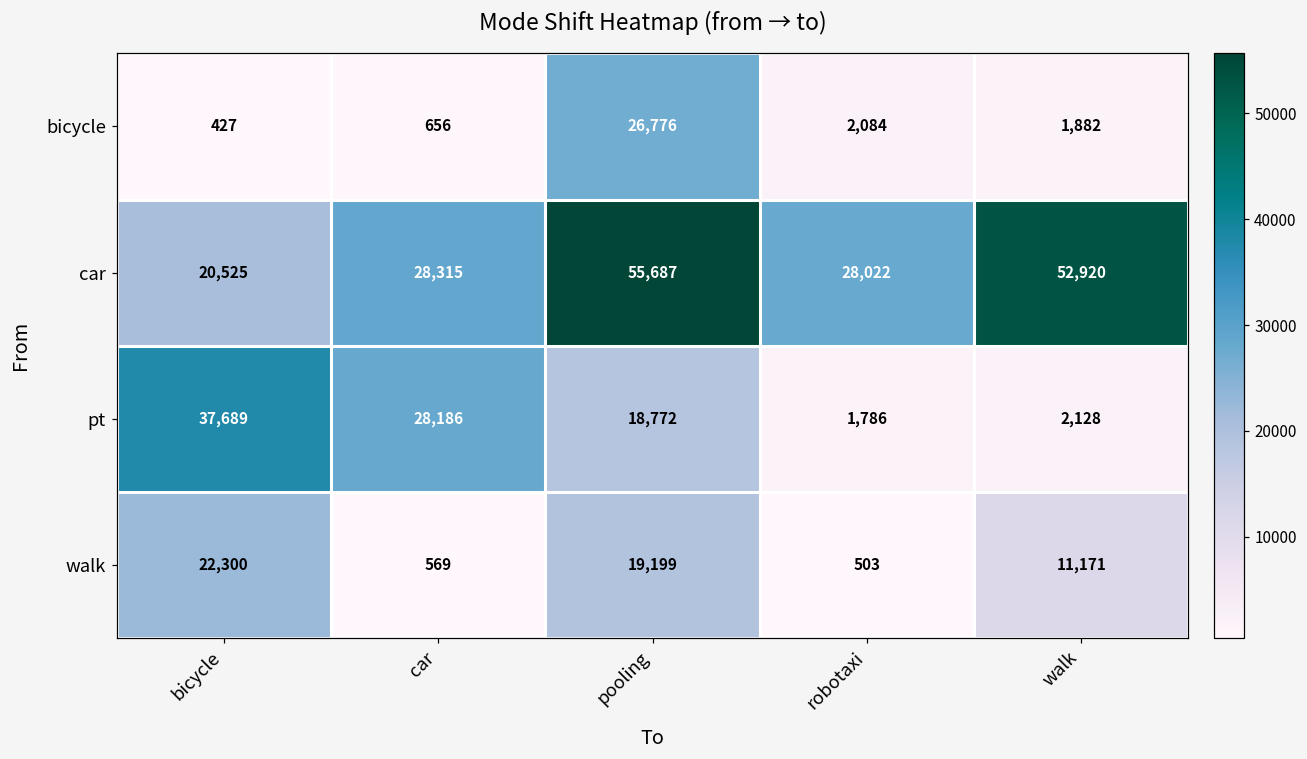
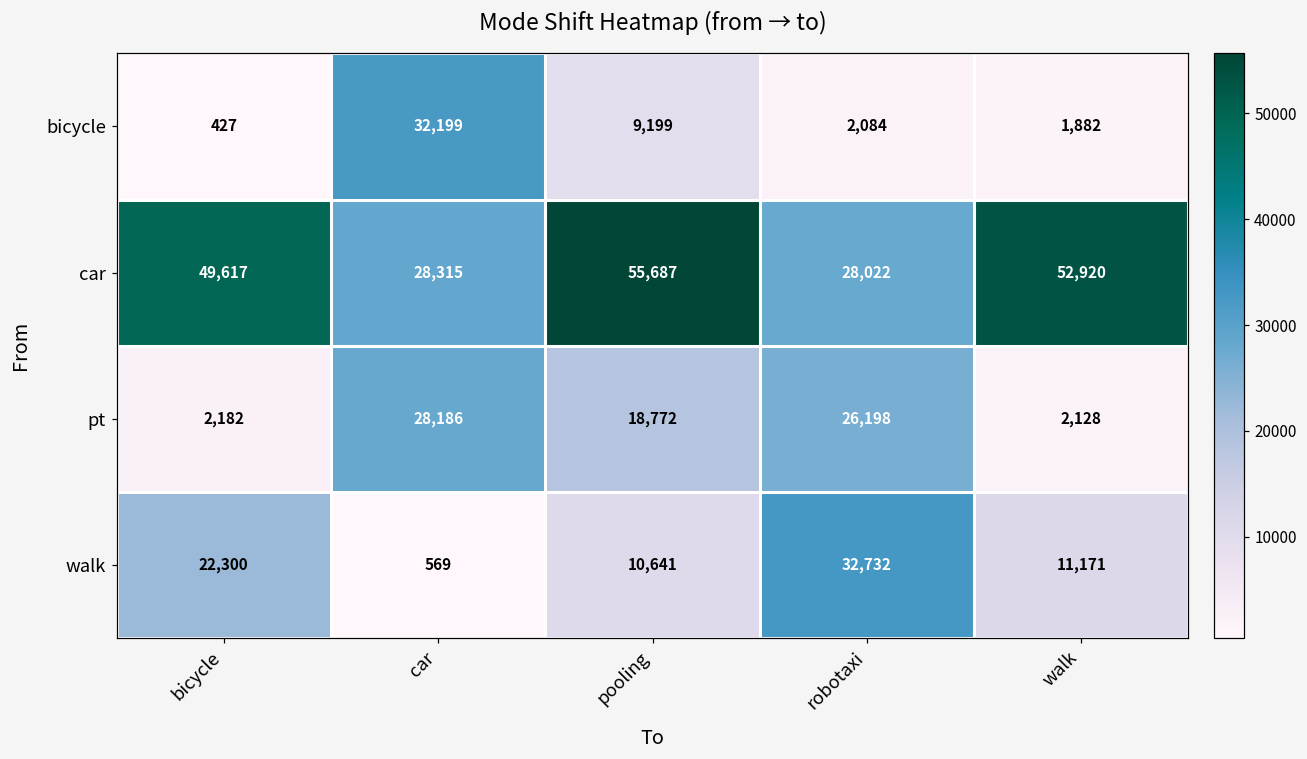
  {
    "bicycle": {
      "bicycle": "427",
-     "car": "656",
-     "pooling": "26,776",
+     "car": "32,199",
+     "pooling": "9,199",
      "robotaxi": "2,084",
      "walk": "1,882"
    },
    "car": {
-     "bicycle": "20,525",
+     "bicycle": "49,617",
      "car": "28,315",
      "pooling": "55,687",
      "robotaxi": "28,022",
      "walk": "52,920"
    },
    "pt": {
-     "bicycle": "37,689",
+     "bicycle": "2,182",
      "car": "28,186",
      "pooling": "18,772",
-     "robotaxi": "1,786",
+     "robotaxi": "26,198",
      "walk": "2,128"
    },
    "walk": {
      "bicycle": "22,300",
      "car": "569",
-     "pooling": "19,199",
-     "robotaxi": "503",
+     "pooling": "10,641",
+     "robotaxi": "32,732",
      "walk": "11,171"
    }
  }
